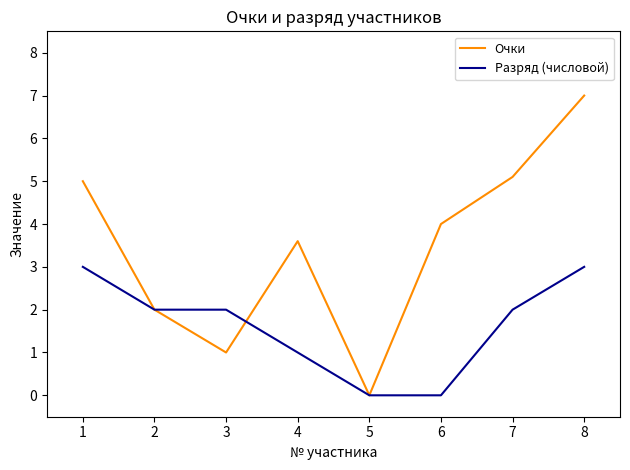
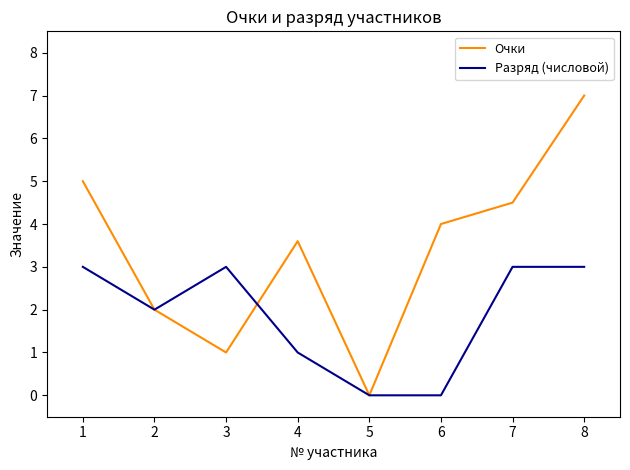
  {
    "Очки": {
      "1": 5.0,
      "3": 1.0,
      "4": 3.6,
      "6": 4.0,
-     "7": 5.1,
+     "7": 4.5,
      "8": 7.0
    },
    "Разряд (числовой)": {
      "1": 3,
-     "3": 2,
+     "3": 3,
      "4": 1,
      "6": 0,
-     "7": 2,
+     "7": 3,
      "8": 3
    }
  }
